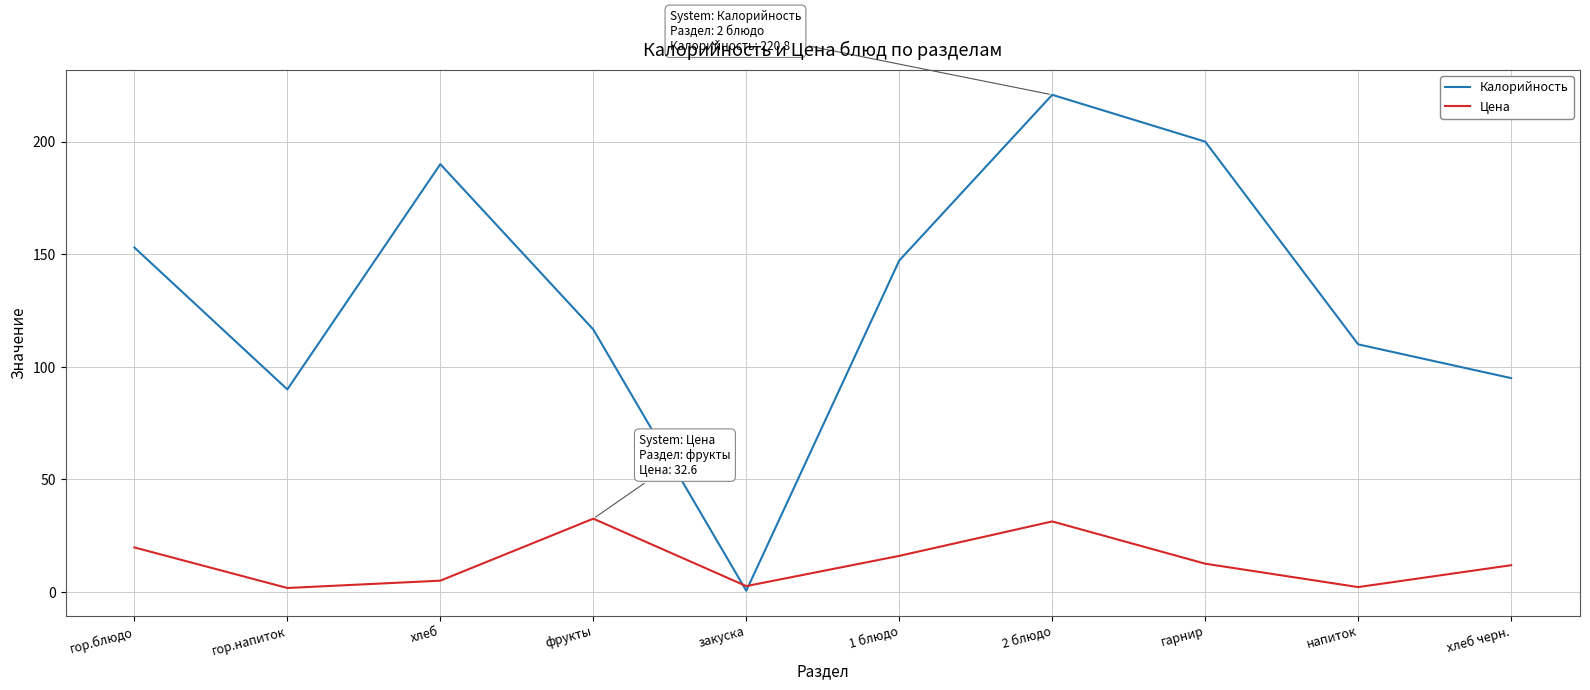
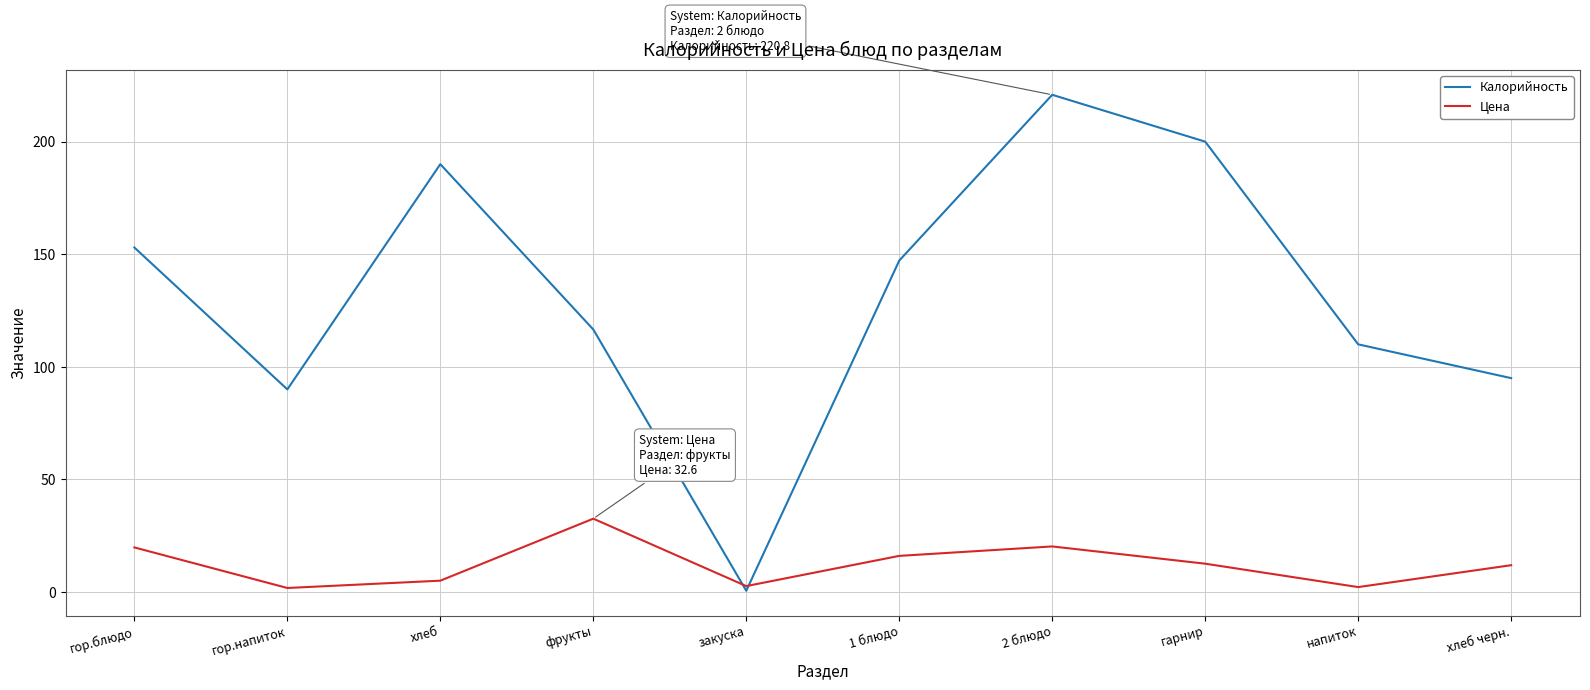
  {
    "Калорийность": {
      "гор.блюдо": 153,
      "гор.напиток": 90,
      "хлеб": 190,
      "фрукты": 117,
      "закуска": 1,
      "1 блюдо": 147,
      "гарнир": 200,
      "напиток": 110,
      "хлеб черн.": 95
    },
    "Цена": {
      "гор.блюдо": 20,
      "гор.напиток": 2,
      "хлеб": 5,
      "закуска": 3,
      "1 блюдо": 16,
-     "2 блюдо": 31,
+     "2 блюдо": 20,
      "гарнир": 13,
      "напиток": 2,
      "хлеб черн.": 12
    }
  }
